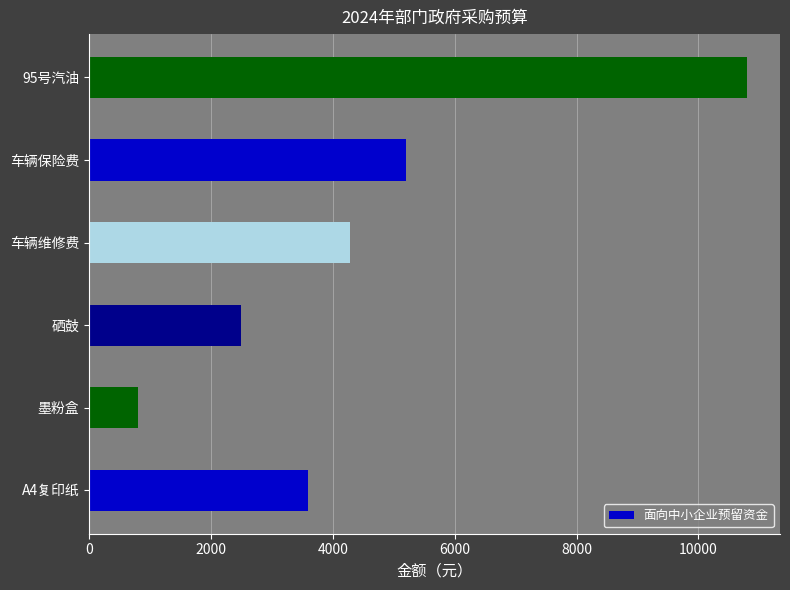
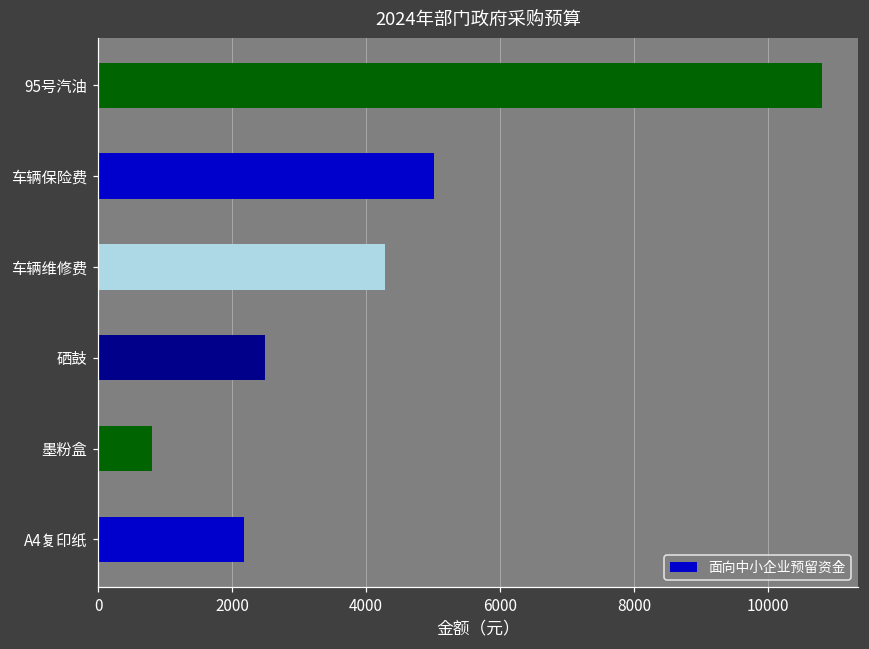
  {
    "95号汽油": 10800,
-   "车辆保险费": 5200,
+   "车辆保险费": 5000,
    "车辆维修费": 4300,
    "硒鼓": 2500,
    "墨粉盒": 800,
-   "A4复印纸": 3600
+   "A4复印纸": 2200
  }
